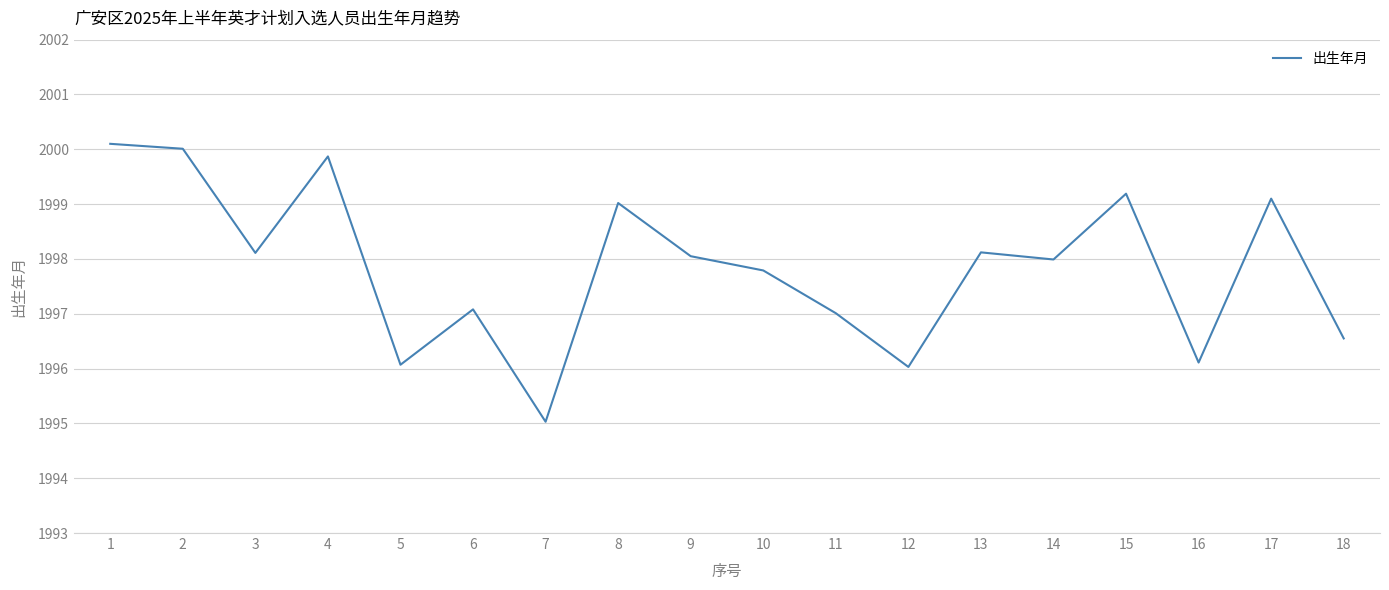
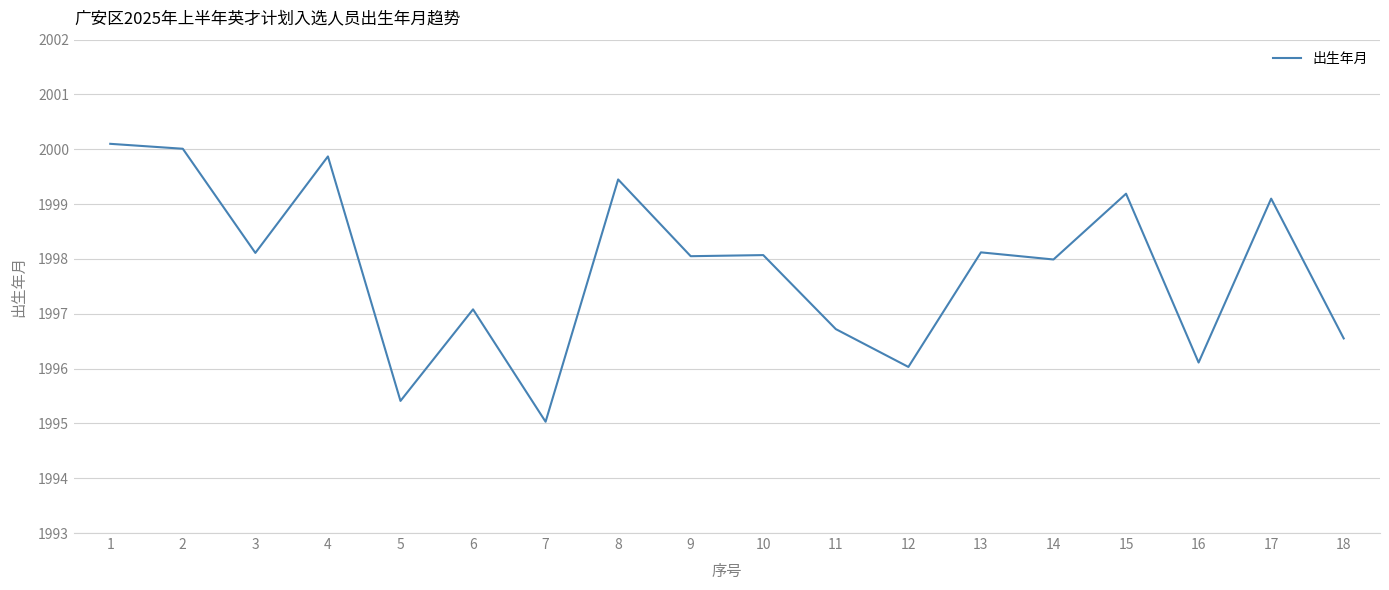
  {
    "1": 2000.1,
    "2": 2000.0,
    "3": 1998.1,
    "4": 1999.9,
-   "5": 1996.1,
+   "5": 1995.4,
    "6": 1997.1,
    "7": 1995.0,
-   "8": 1999.0,
+   "8": 1999.5,
    "9": 1998.1,
-   "10": 1997.8,
-   "11": 1997.0,
+   "10": 1998.1,
+   "11": 1996.7,
    "12": 1996.0,
    "13": 1998.1,
    "14": 1998.0,
    "15": 1999.2,
    "16": 1996.1,
    "17": 1999.1,
    "18": 1996.6
  }
